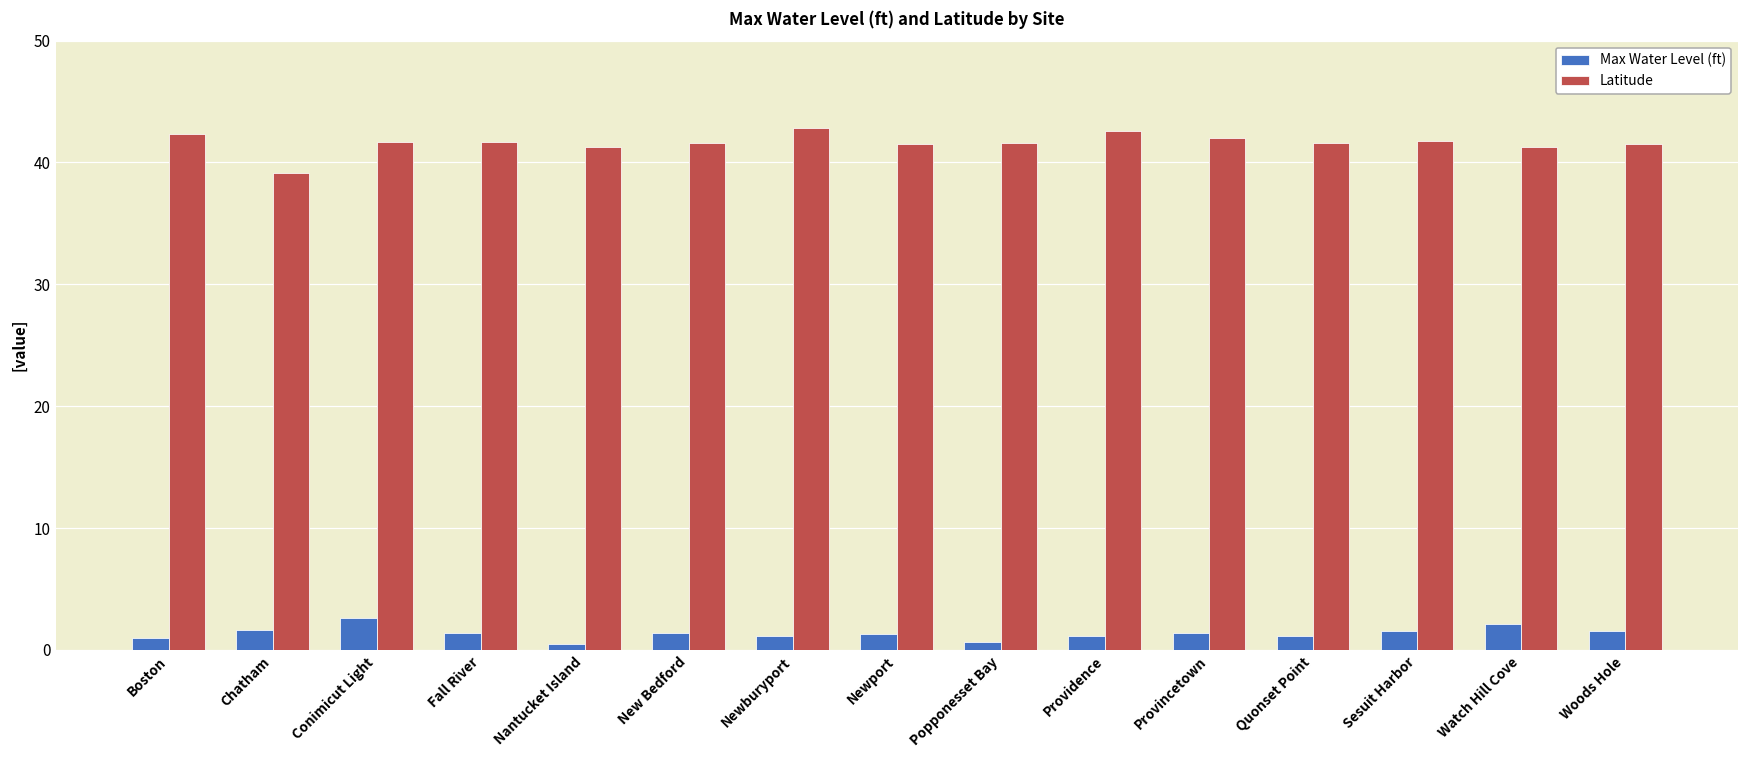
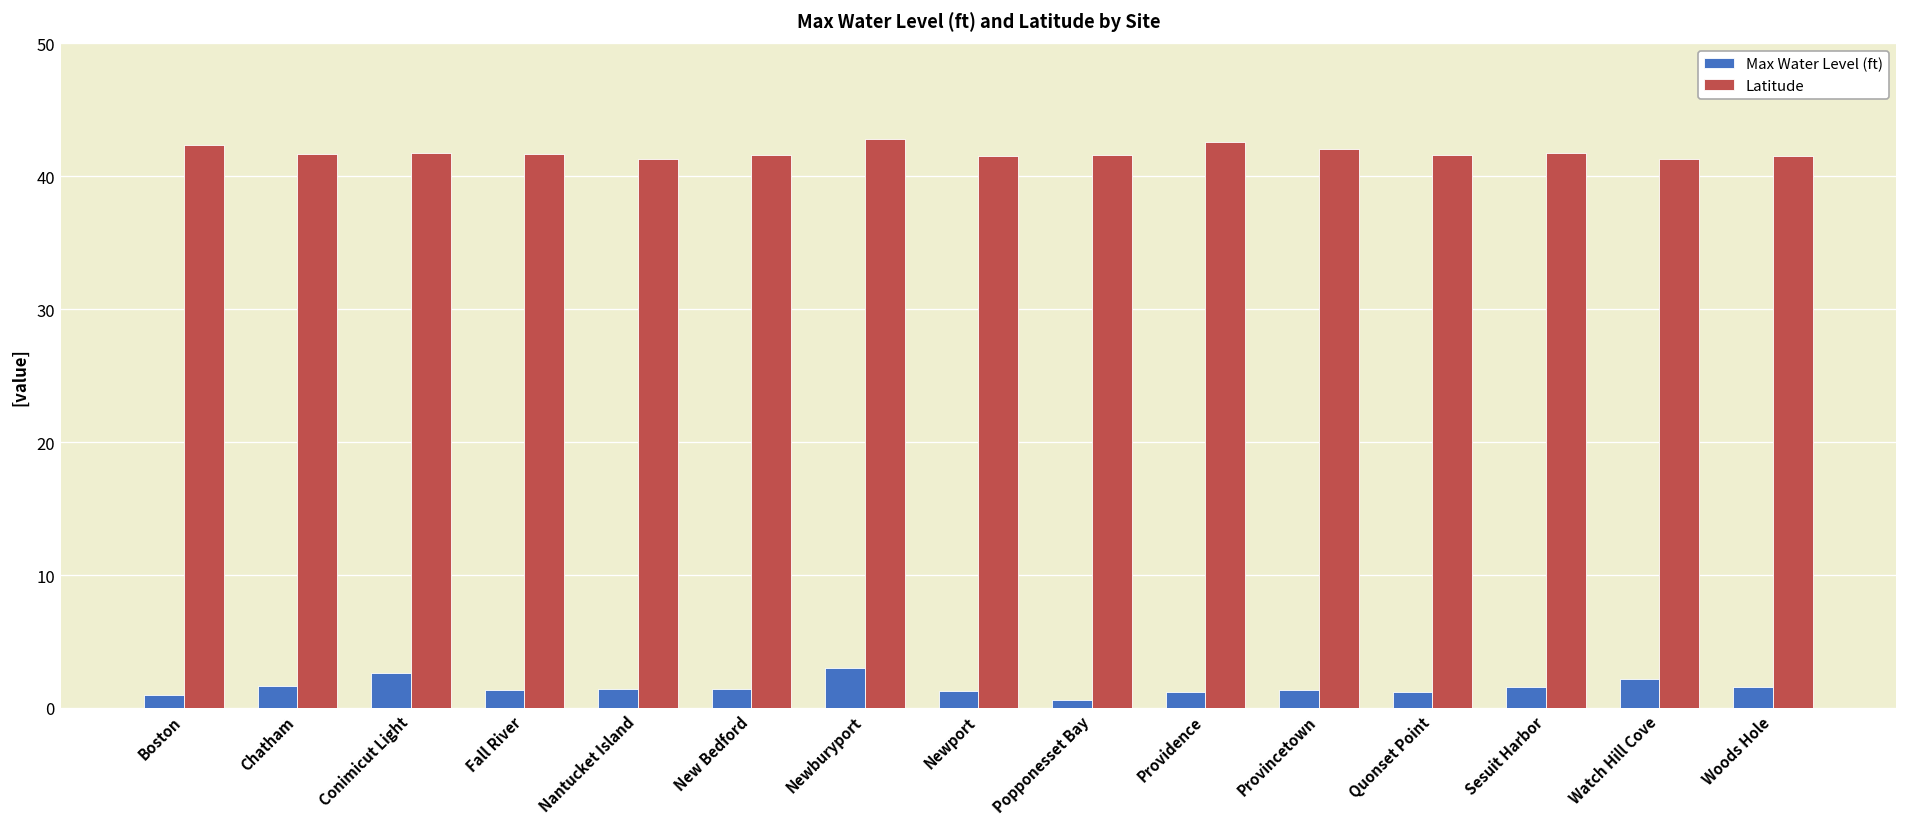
  {
    "Max Water Level (ft)": {
      "Boston": 1.0,
      "Chatham": 1.6,
      "Conimicut Light": 2.7,
      "Fall River": 1.4,
-     "Nantucket Island": 0.5,
+     "Nantucket Island": 1.4,
      "New Bedford": 1.4,
-     "Newburyport": 1.1,
+     "Newburyport": 3.0,
      "Newport": 1.3,
      "Popponesset Bay": 0.6,
      "Providence": 1.2,
      "Provincetown": 1.4,
      "Quonset Point": 1.2,
      "Sesuit Harbor": 1.6,
      "Watch Hill Cove": 2.2,
      "Woods Hole": 1.6
    },
    "Latitude": {
      "Boston": 42.4,
-     "Chatham": 39.1,
+     "Chatham": 41.7,
      "Conimicut Light": 41.7,
      "Fall River": 41.7,
      "Nantucket Island": 41.3,
      "New Bedford": 41.6,
      "Newburyport": 42.8,
      "Newport": 41.5,
      "Popponesset Bay": 41.6,
      "Providence": 42.6,
      "Provincetown": 42.1,
      "Quonset Point": 41.6,
      "Sesuit Harbor": 41.8,
      "Watch Hill Cove": 41.3,
      "Woods Hole": 41.5
    }
  }
